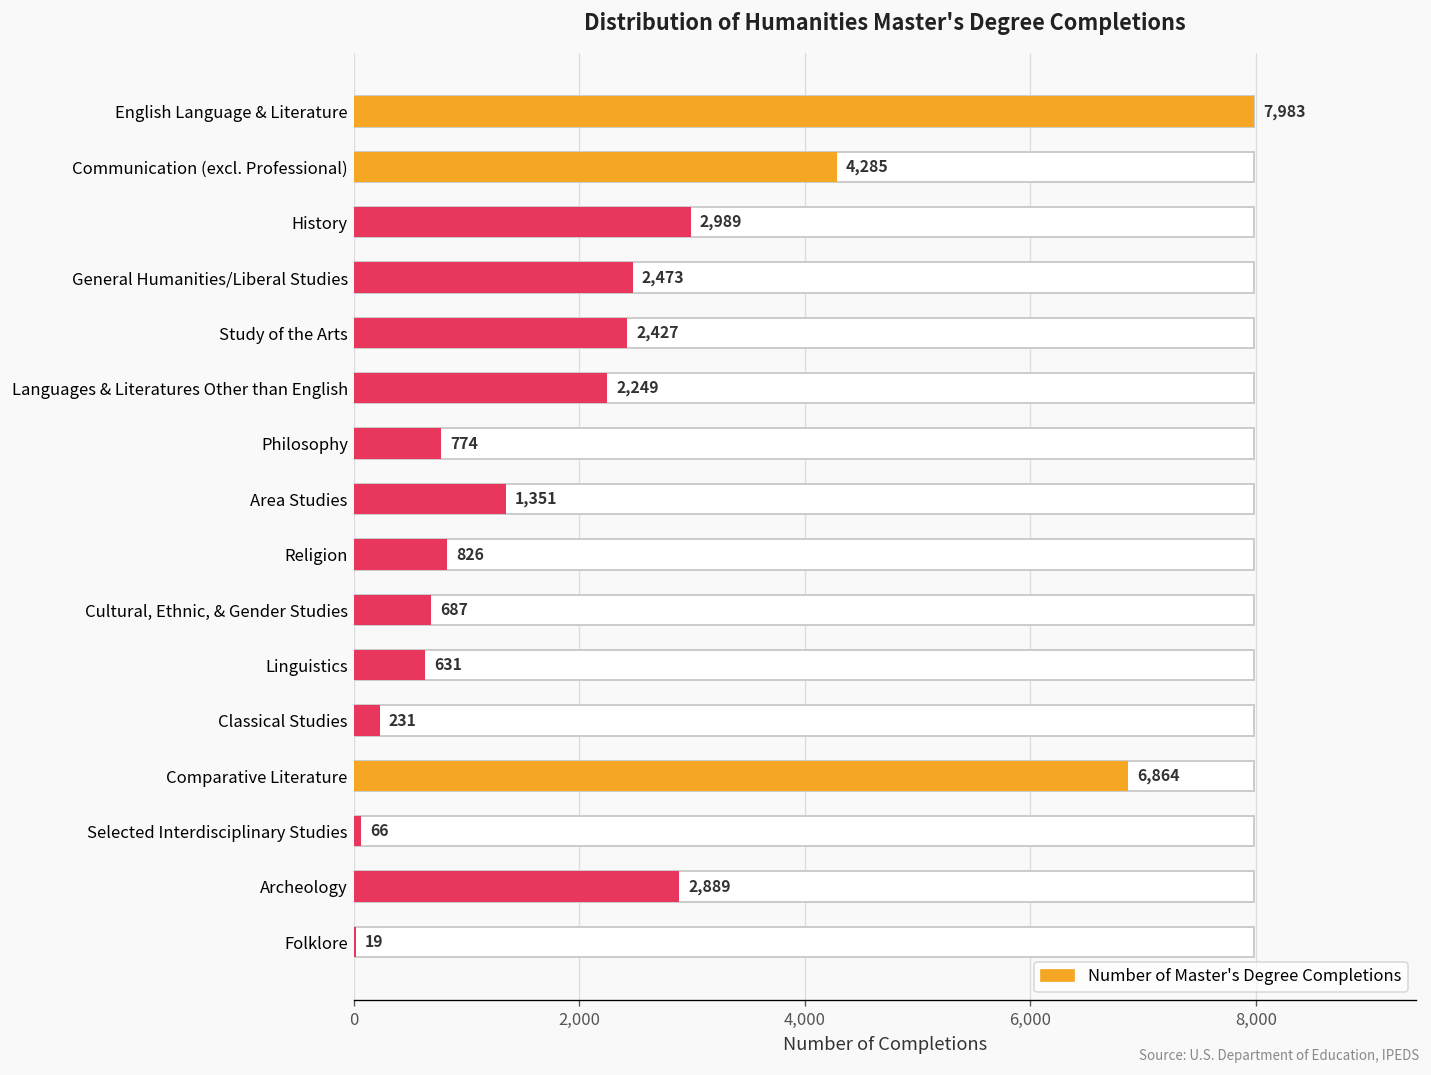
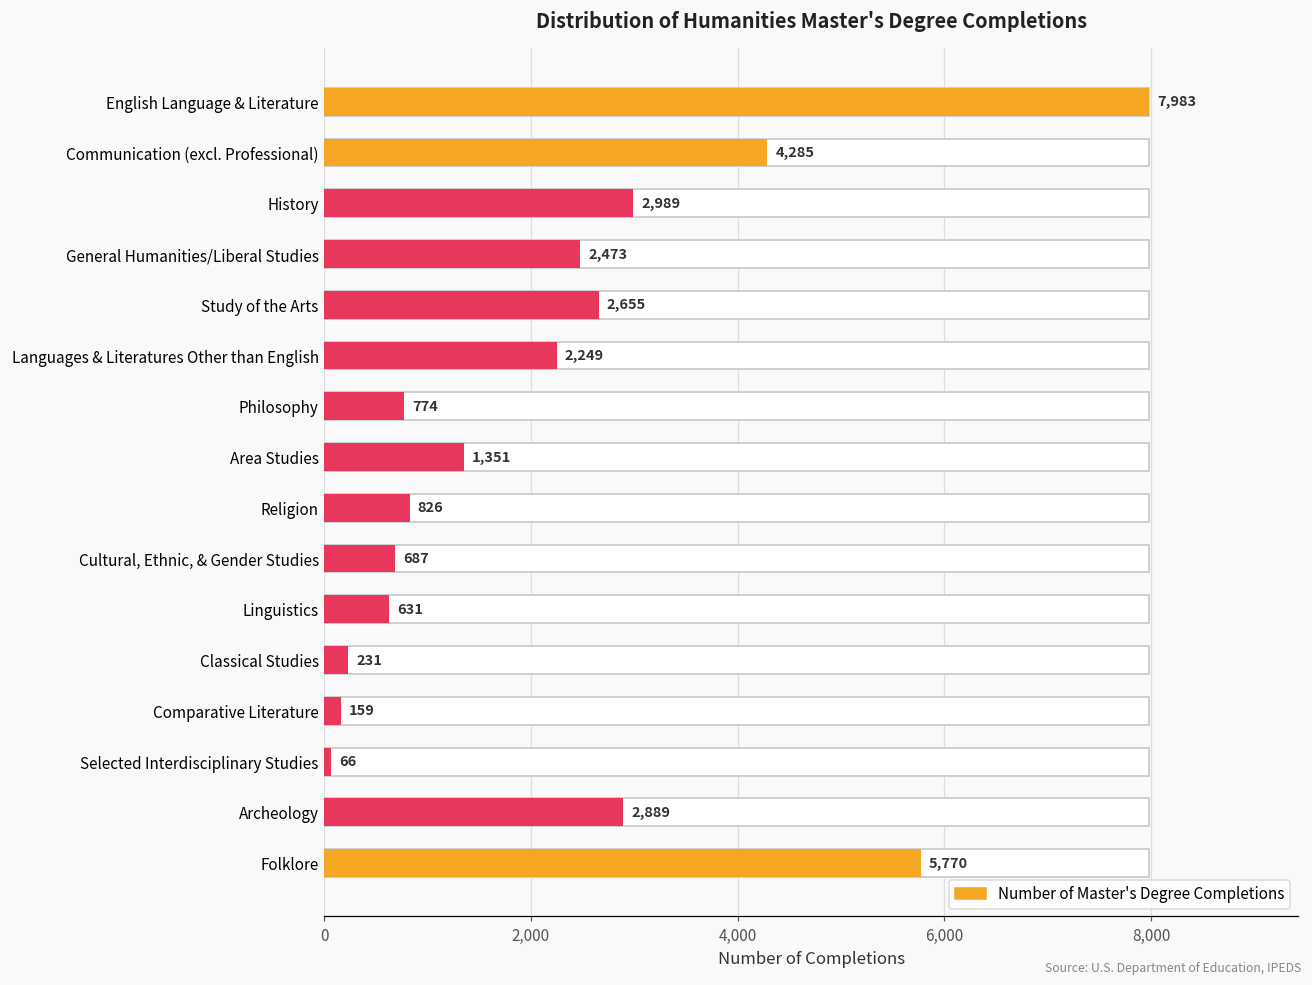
  {
    "Number of Master's Degree Completions": {
      "English Language & Literature": "7,983",
-     "Study of the Arts": "2,427",
-     "Comparative Literature": "6,864",
-     "Folklore": "19"
+     "Study of the Arts": "2,655",
+     "Comparative Literature": "159",
+     "Folklore": "5,770"
    }
  }
